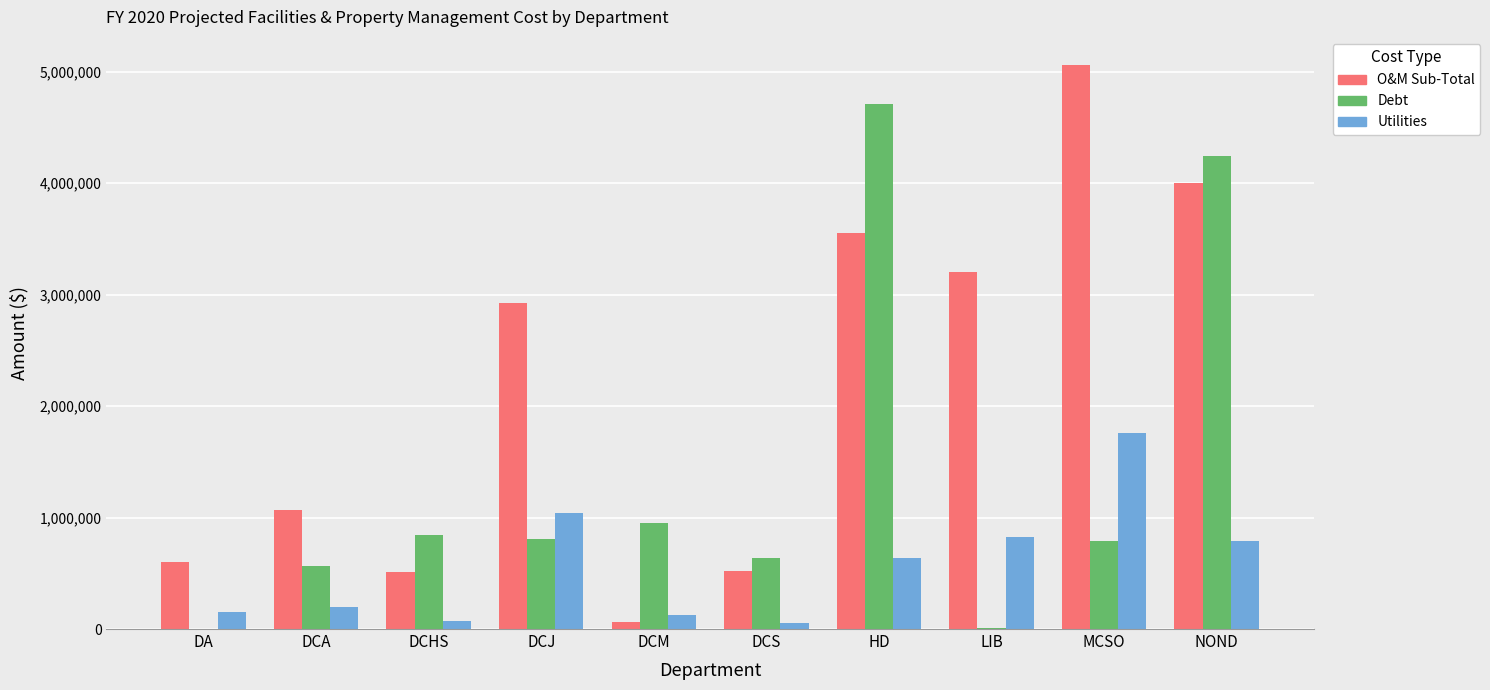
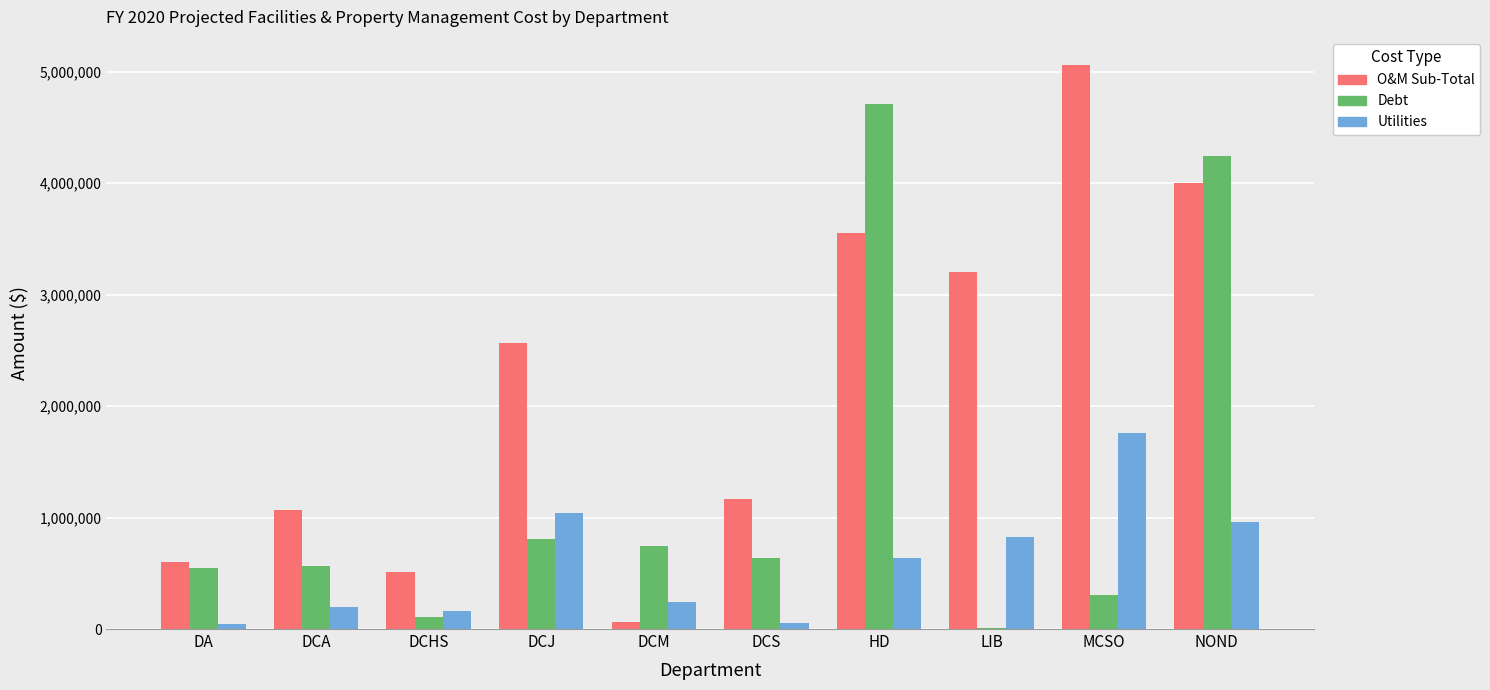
  {
    "O&M Sub-Total": {
      "DA": "600,000",
      "DCA": "1,070,000",
      "DCHS": "510,000",
-     "DCJ": "2,930,000",
+     "DCJ": "2,560,000",
      "DCM": "60,000",
-     "DCS": "520,000",
+     "DCS": "1,170,000",
      "HD": "3,550,000",
      "LIB": "3,200,000",
      "MCSO": "5,060,000",
      "NOND": "4,000,000"
    },
    "Debt": {
-     "DA": "0",
+     "DA": "550,000",
      "DCA": "570,000",
-     "DCHS": "850,000",
+     "DCHS": "110,000",
      "DCJ": "800,000",
-     "DCM": "950,000",
+     "DCM": "740,000",
      "DCS": "640,000",
      "HD": "4,700,000",
-     "MCSO": "790,000",
+     "MCSO": "300,000",
      "NOND": "4,250,000"
    },
    "Utilities": {
-     "DA": "150,000",
+     "DA": "40,000",
      "DCA": "200,000",
-     "DCHS": "70,000",
+     "DCHS": "160,000",
      "DCJ": "1,040,000",
-     "DCM": "120,000",
+     "DCM": "240,000",
      "DCS": "50,000",
      "HD": "640,000",
      "LIB": "830,000",
      "MCSO": "1,760,000",
-     "NOND": "790,000"
+     "NOND": "960,000"
    }
  }
